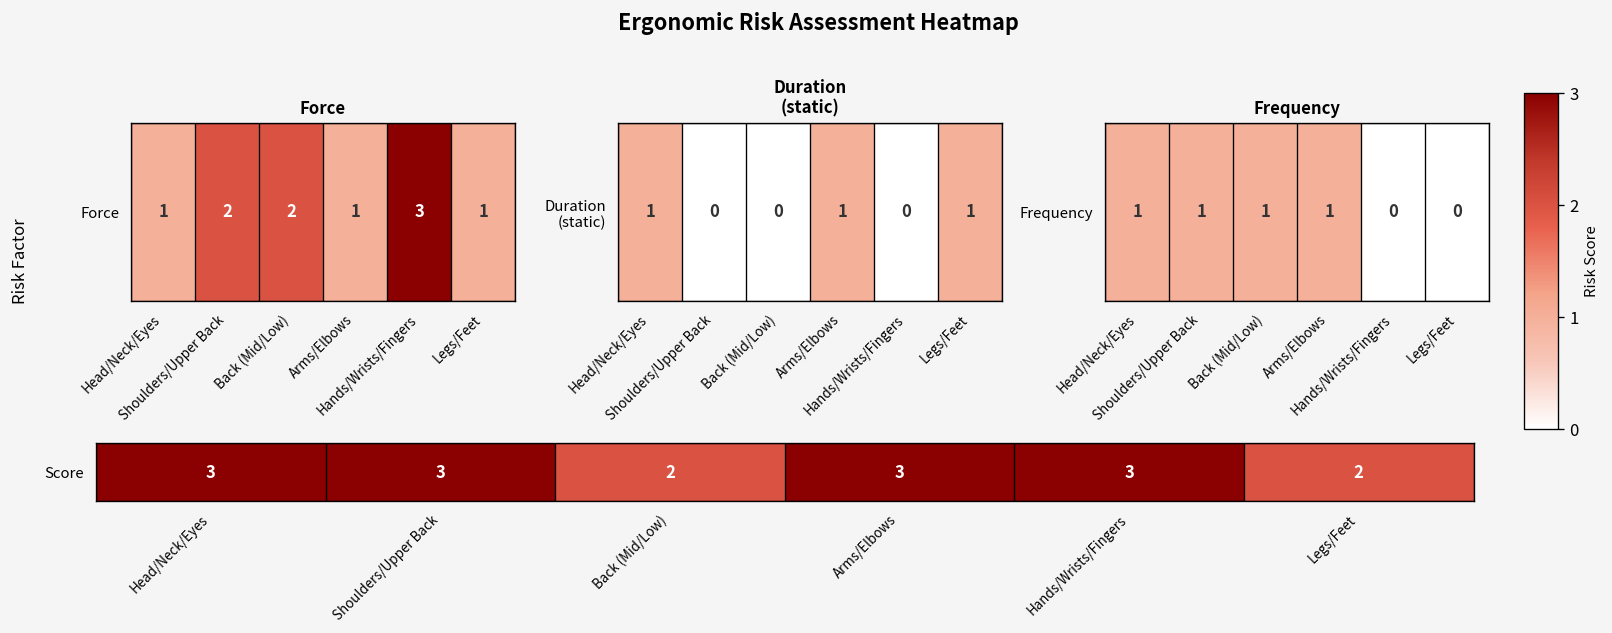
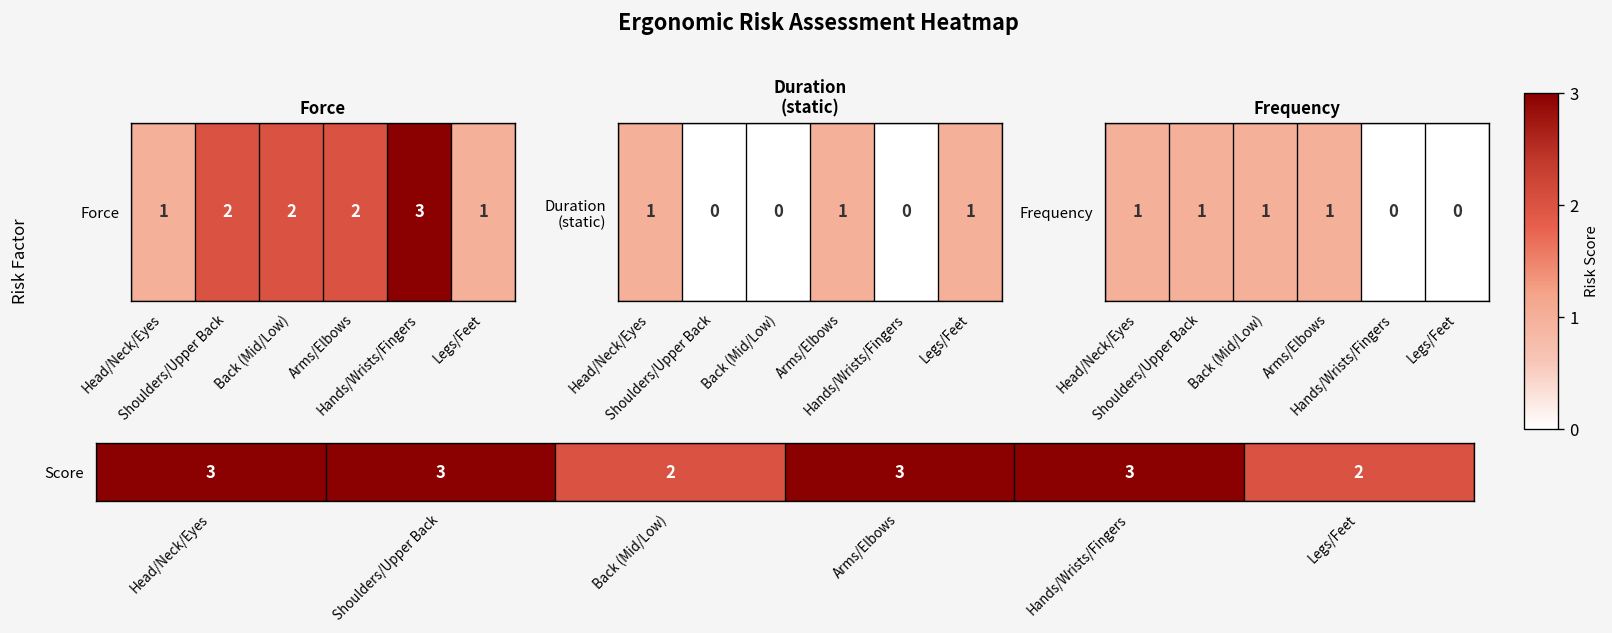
  {
    "Force": {
      "Force": {
        "Head/Neck/Eyes": 1,
        "Shoulders/Upper Back": 2,
        "Back (Mid/Low)": 2,
-       "Arms/Elbows": 1,
+       "Arms/Elbows": 2,
        "Hands/Wrists/Fingers": 3,
        "Legs/Feet": 1
      }
    },
    "Duration (static)": {
      "Duration (static)": {
        "Head/Neck/Eyes": 1,
        "Shoulders/Upper Back": 0,
        "Back (Mid/Low)": 0,
        "Arms/Elbows": 1,
        "Hands/Wrists/Fingers": 0,
        "Legs/Feet": 1
      }
    },
    "Frequency": {
      "Frequency": {
        "Head/Neck/Eyes": 1,
        "Shoulders/Upper Back": 1,
        "Back (Mid/Low)": 1,
        "Arms/Elbows": 1,
        "Hands/Wrists/Fingers": 0,
        "Legs/Feet": 0
      }
    }
  }
